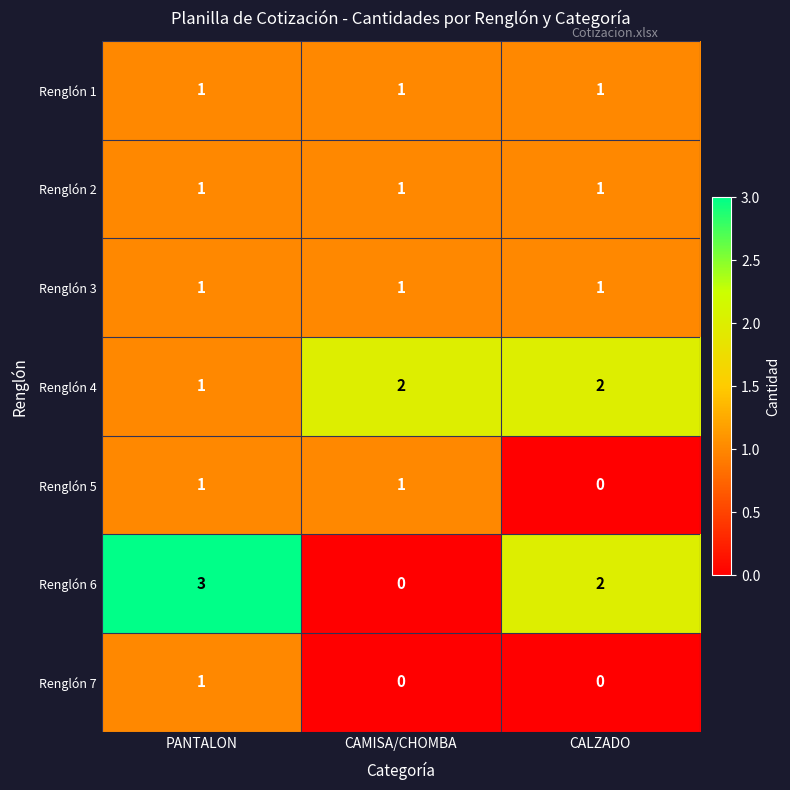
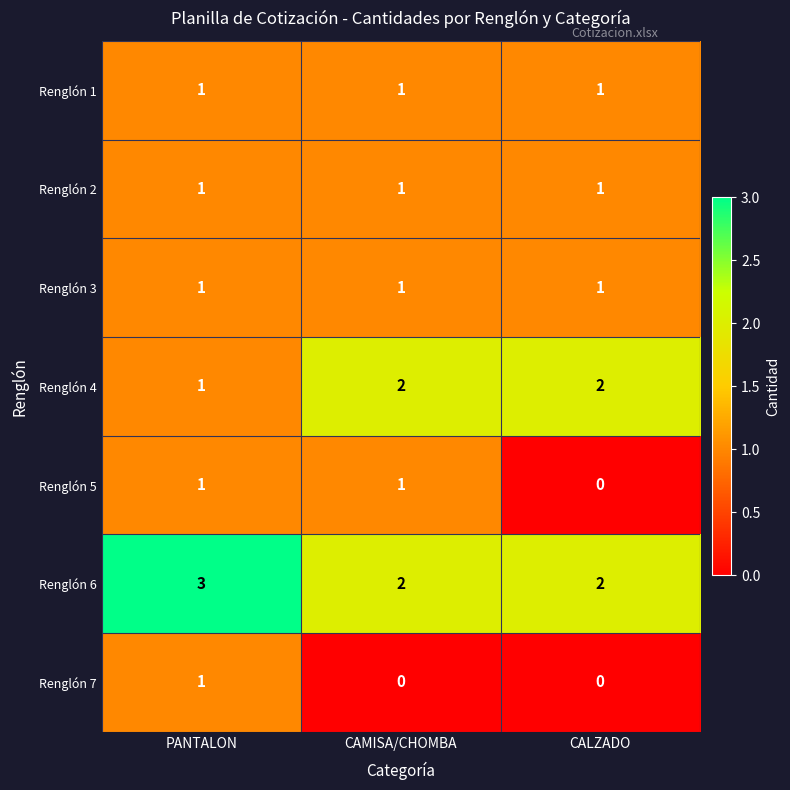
  {
    "Renglón 1": {
      "PANTALON": 1,
      "CAMISA/CHOMBA": 1,
      "CALZADO": 1
    },
    "Renglón 2": {
      "PANTALON": 1,
      "CAMISA/CHOMBA": 1,
      "CALZADO": 1
    },
    "Renglón 3": {
      "PANTALON": 1,
      "CAMISA/CHOMBA": 1,
      "CALZADO": 1
    },
    "Renglón 4": {
      "PANTALON": 1,
      "CAMISA/CHOMBA": 2,
      "CALZADO": 2
    },
    "Renglón 5": {
      "PANTALON": 1,
      "CAMISA/CHOMBA": 1,
      "CALZADO": 0
    },
    "Renglón 6": {
      "PANTALON": 3,
-     "CAMISA/CHOMBA": 0,
+     "CAMISA/CHOMBA": 2,
      "CALZADO": 2
    },
    "Renglón 7": {
      "PANTALON": 1,
      "CAMISA/CHOMBA": 0,
      "CALZADO": 0
    }
  }
